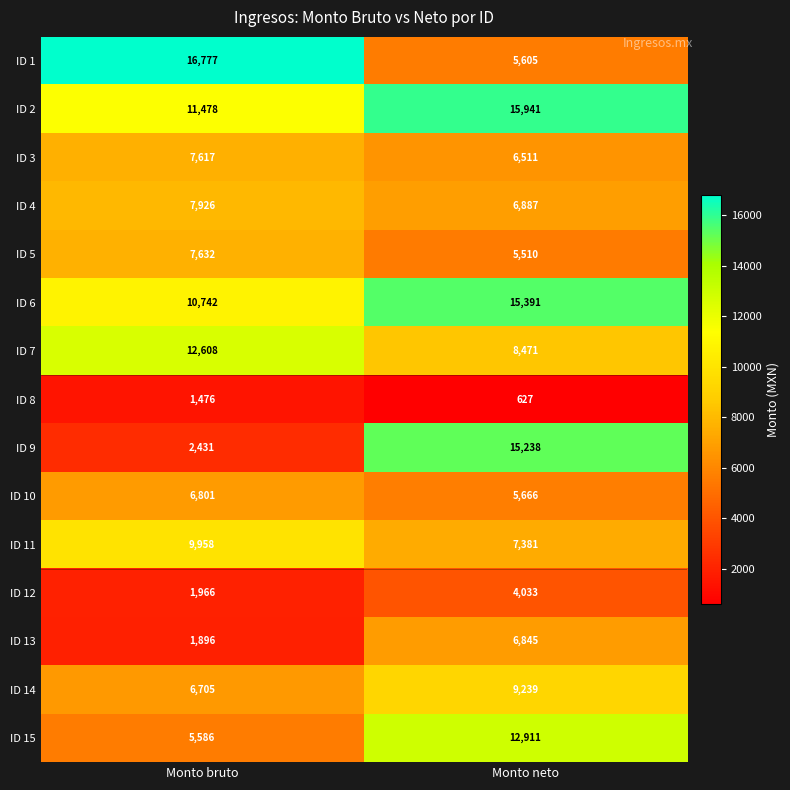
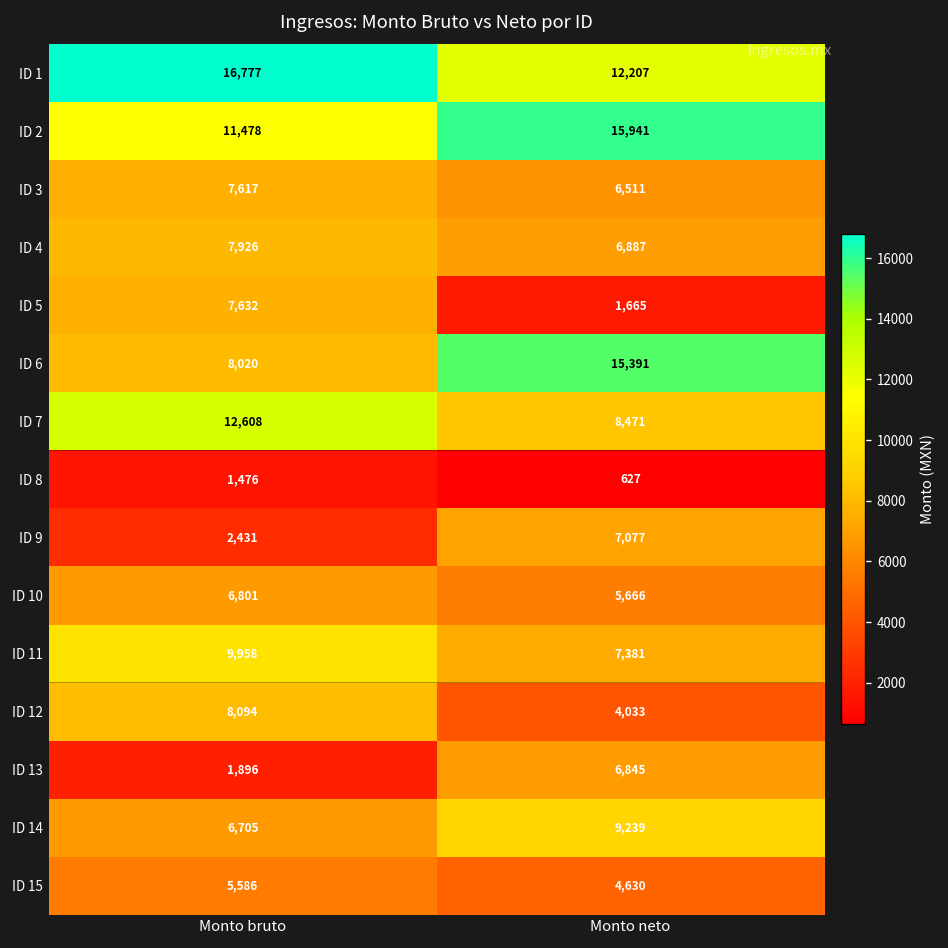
  {
    "ID 1": {
      "Monto bruto": "16,777",
-     "Monto neto": "5,605"
+     "Monto neto": "12,207"
    },
    "ID 2": {
      "Monto bruto": "11,478",
      "Monto neto": "15,941"
    },
    "ID 3": {
      "Monto bruto": "7,617",
      "Monto neto": "6,511"
    },
    "ID 4": {
      "Monto bruto": "7,926",
      "Monto neto": "6,887"
    },
    "ID 5": {
      "Monto bruto": "7,632",
-     "Monto neto": "5,510"
+     "Monto neto": "1,665"
    },
    "ID 6": {
-     "Monto bruto": "10,742",
+     "Monto bruto": "8,020",
      "Monto neto": "15,391"
    },
    "ID 7": {
      "Monto bruto": "12,608",
      "Monto neto": "8,471"
    },
    "ID 8": {
      "Monto bruto": "1,476",
      "Monto neto": "627"
    },
    "ID 9": {
      "Monto bruto": "2,431",
-     "Monto neto": "15,238"
+     "Monto neto": "7,077"
    },
    "ID 10": {
      "Monto bruto": "6,801",
      "Monto neto": "5,666"
    },
    "ID 11": {
      "Monto bruto": "9,958",
      "Monto neto": "7,381"
    },
    "ID 12": {
-     "Monto bruto": "1,966",
+     "Monto bruto": "8,094",
      "Monto neto": "4,033"
    },
    "ID 13": {
      "Monto bruto": "1,896",
      "Monto neto": "6,845"
    },
    "ID 14": {
      "Monto bruto": "6,705",
      "Monto neto": "9,239"
    },
    "ID 15": {
      "Monto bruto": "5,586",
-     "Monto neto": "12,911"
+     "Monto neto": "4,630"
    }
  }
